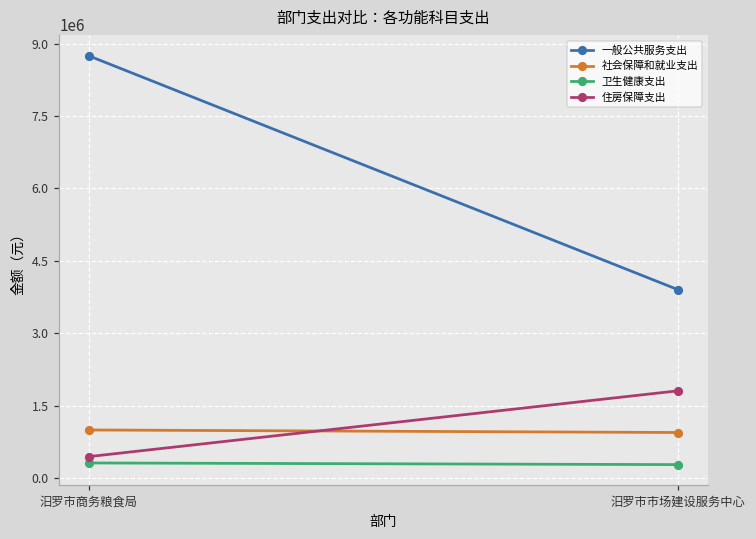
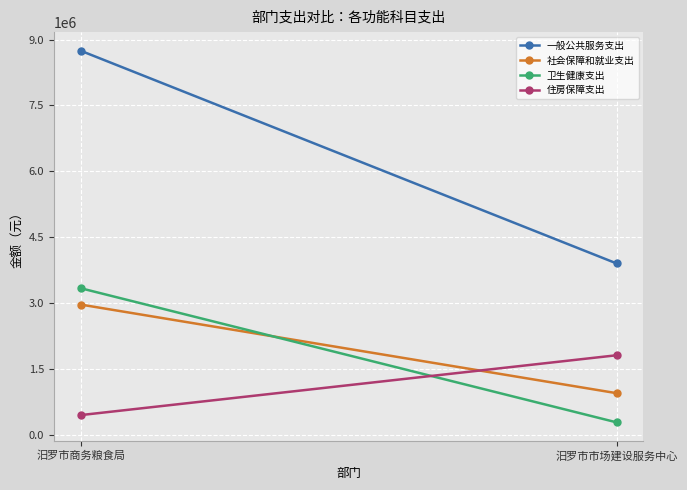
  {
    "一般公共服务支出": {
      "汨罗市商务粮食局": 8700000,
      "汨罗市市场建设服务中心": 3900000
    },
    "社会保障和就业支出": {
-     "汨罗市商务粮食局": 1000000,
+     "汨罗市商务粮食局": 3000000,
      "汨罗市市场建设服务中心": 900000
    },
    "卫生健康支出": {
-     "汨罗市商务粮食局": 300000,
+     "汨罗市商务粮食局": 3300000,
      "汨罗市市场建设服务中心": 300000
    },
    "住房保障支出": {
      "汨罗市商务粮食局": 400000,
      "汨罗市市场建设服务中心": 1800000
    }
  }
